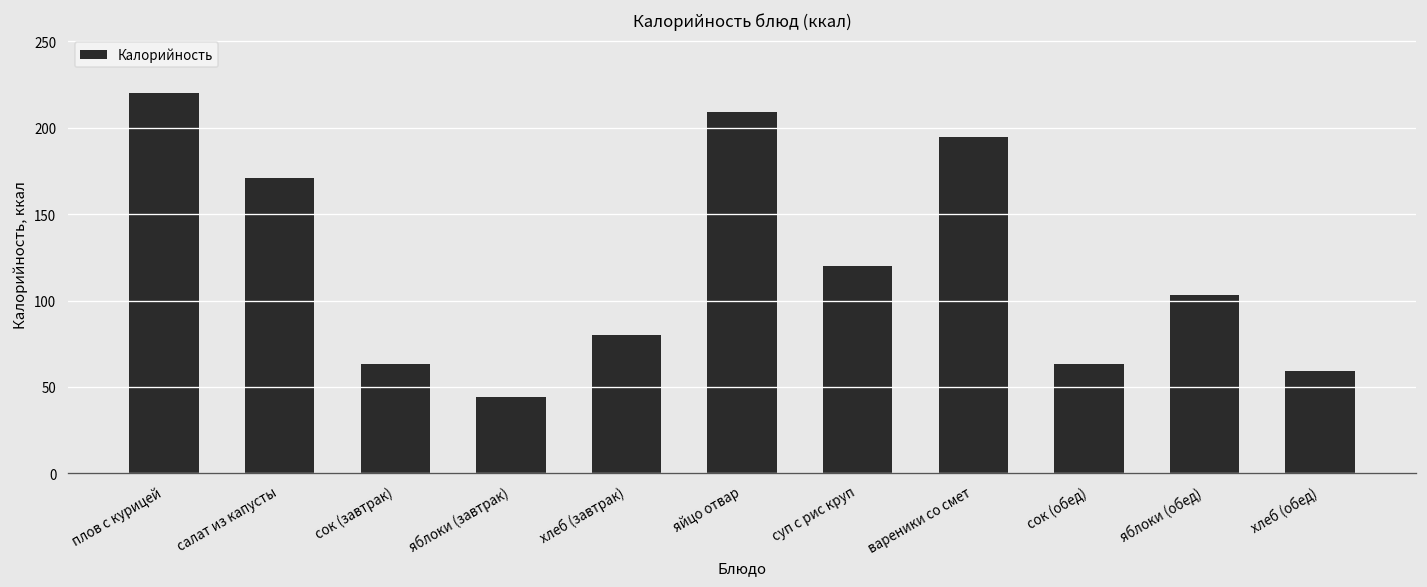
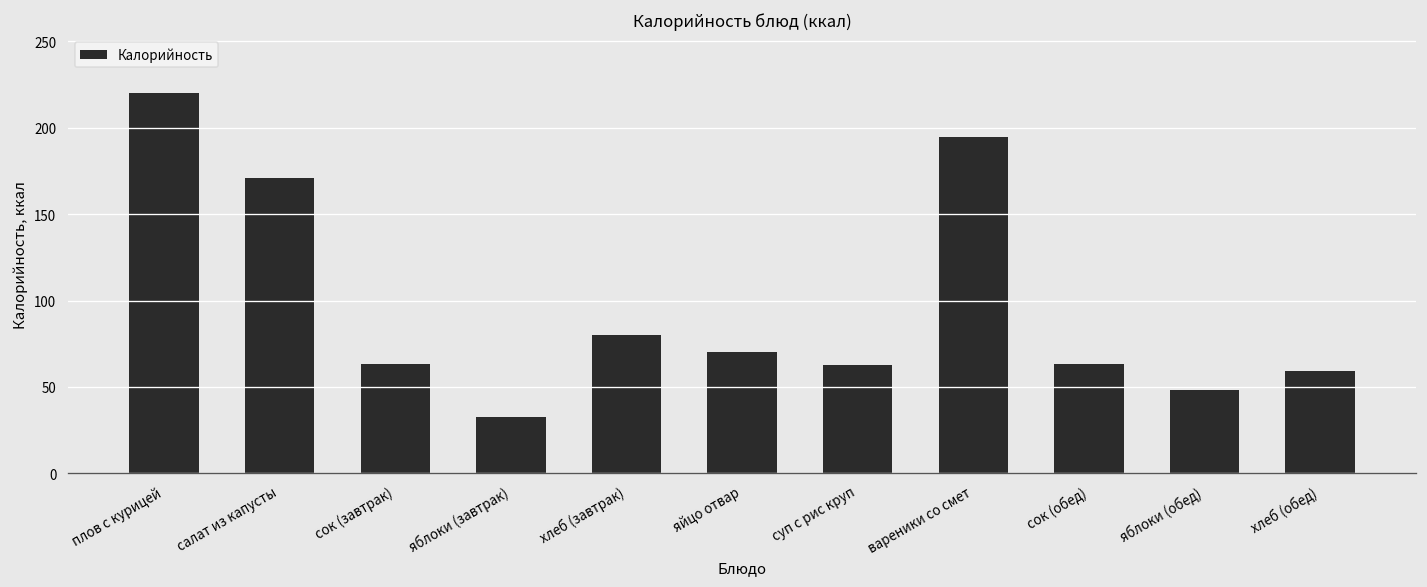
  {
    "плов с курицей": 220,
    "салат из капусты": 171,
    "сок (завтрак)": 63,
-   "яблоки (завтрак)": 44,
+   "яблоки (завтрак)": 33,
    "хлеб (завтрак)": 80,
-   "яйцо отвар": 209,
-   "суп с рис круп": 120,
+   "яйцо отвар": 70,
+   "суп с рис круп": 63,
    "вареники со смет": 195,
    "сок (обед)": 63,
-   "яблоки (обед)": 103,
+   "яблоки (обед)": 48,
    "хлеб (обед)": 59
  }
